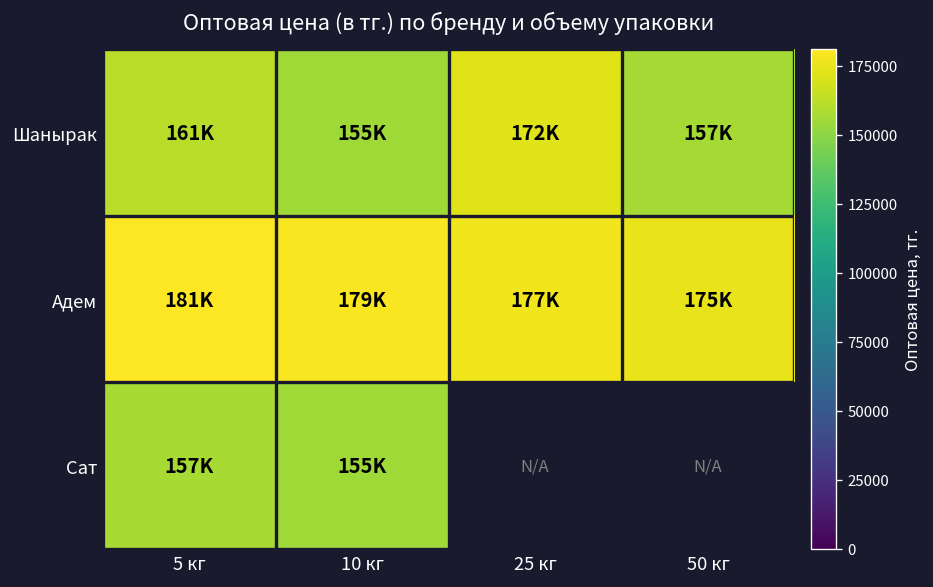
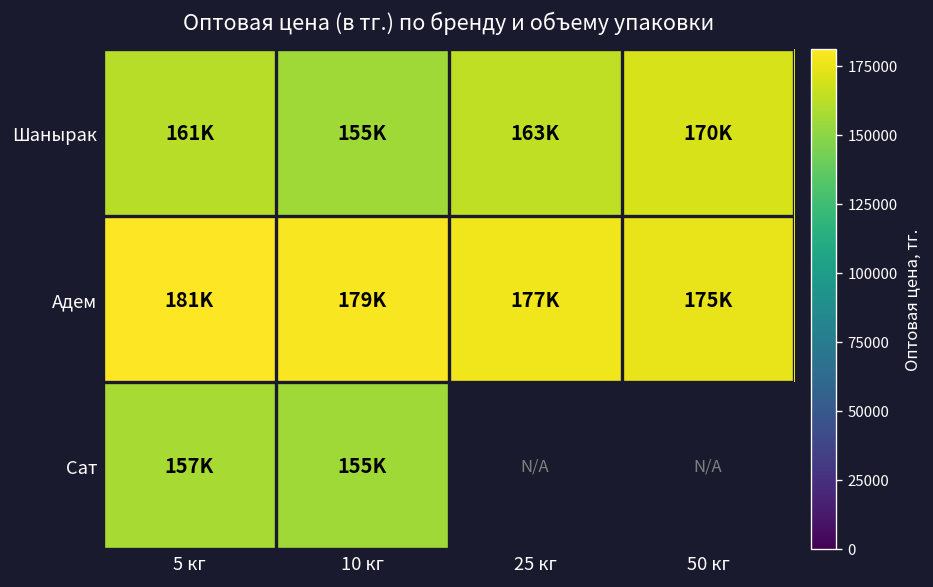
  {
    "Шанырак": {
      "5 кг": "161K",
      "10 кг": "155K",
-     "25 кг": "172K",
-     "50 кг": "157K"
+     "25 кг": "163K",
+     "50 кг": "170K"
    },
    "Адем": {
      "5 кг": "181K",
      "10 кг": "179K",
      "25 кг": "177K",
      "50 кг": "175K"
    },
    "Сат": {
      "5 кг": "157K",
      "10 кг": "155K"
    }
  }
